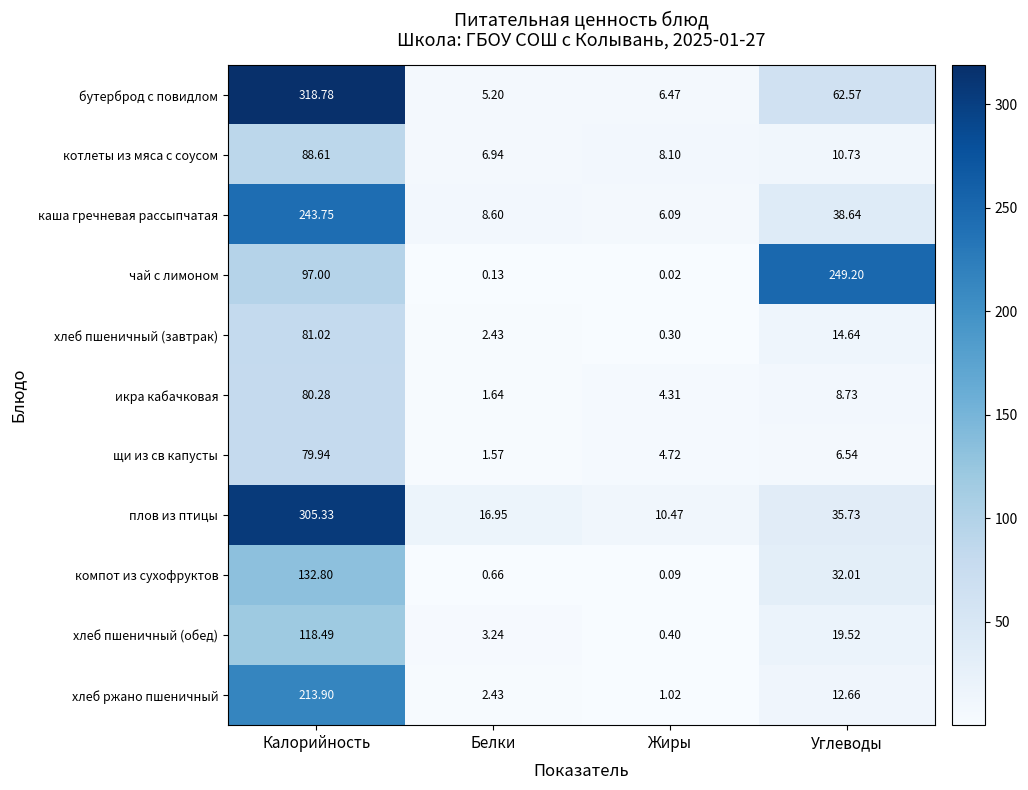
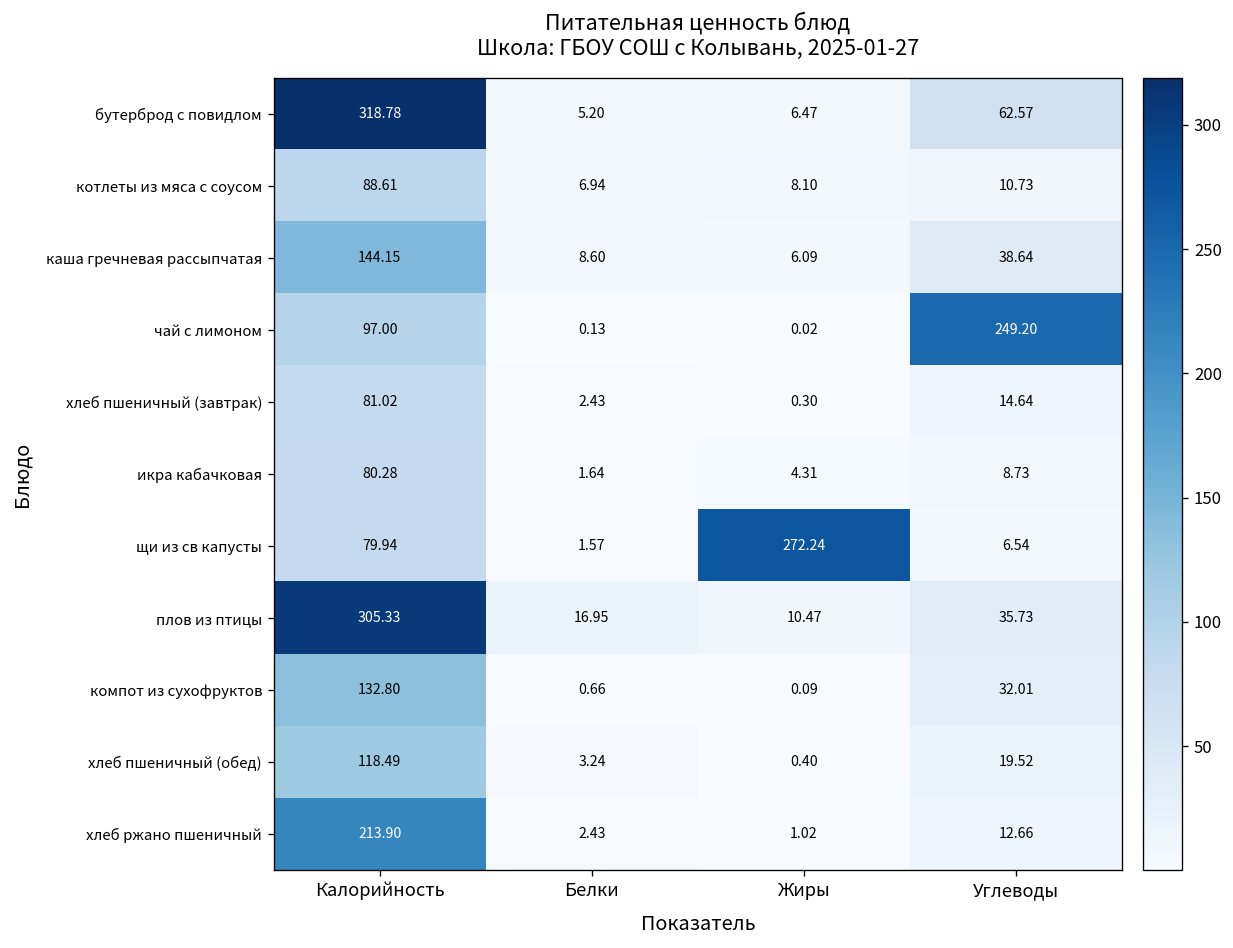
  {
    "бутерброд с повидлом": {
      "Калорийность": 318.78,
      "Белки": 5.20,
      "Жиры": 6.47,
      "Углеводы": 62.57
    },
    "котлеты из мяса с соусом": {
      "Калорийность": 88.61,
      "Белки": 6.94,
      "Жиры": 8.10,
      "Углеводы": 10.73
    },
    "каша гречневая рассыпчатая": {
-     "Калорийность": 243.75,
+     "Калорийность": 144.15,
      "Белки": 8.60,
      "Жиры": 6.09,
      "Углеводы": 38.64
    },
    "чай с лимоном": {
      "Калорийность": 97.00,
      "Белки": 0.13,
      "Жиры": 0.02,
      "Углеводы": 249.20
    },
    "хлеб пшеничный (завтрак)": {
      "Калорийность": 81.02,
      "Белки": 2.43,
      "Жиры": 0.30,
      "Углеводы": 14.64
    },
    "икра кабачковая": {
      "Калорийность": 80.28,
      "Белки": 1.64,
      "Жиры": 4.31,
      "Углеводы": 8.73
    },
    "щи из св капусты": {
      "Калорийность": 79.94,
      "Белки": 1.57,
-     "Жиры": 4.72,
+     "Жиры": 272.24,
      "Углеводы": 6.54
    },
    "плов из птицы": {
      "Калорийность": 305.33,
      "Белки": 16.95,
      "Жиры": 10.47,
      "Углеводы": 35.73
    },
    "компот из сухофруктов": {
      "Калорийность": 132.80,
      "Белки": 0.66,
      "Жиры": 0.09,
      "Углеводы": 32.01
    },
    "хлеб пшеничный (обед)": {
      "Калорийность": 118.49,
      "Белки": 3.24,
      "Жиры": 0.40,
      "Углеводы": 19.52
    },
    "хлеб ржано пшеничный": {
      "Калорийность": 213.90,
      "Белки": 2.43,
      "Жиры": 1.02,
      "Углеводы": 12.66
    }
  }
